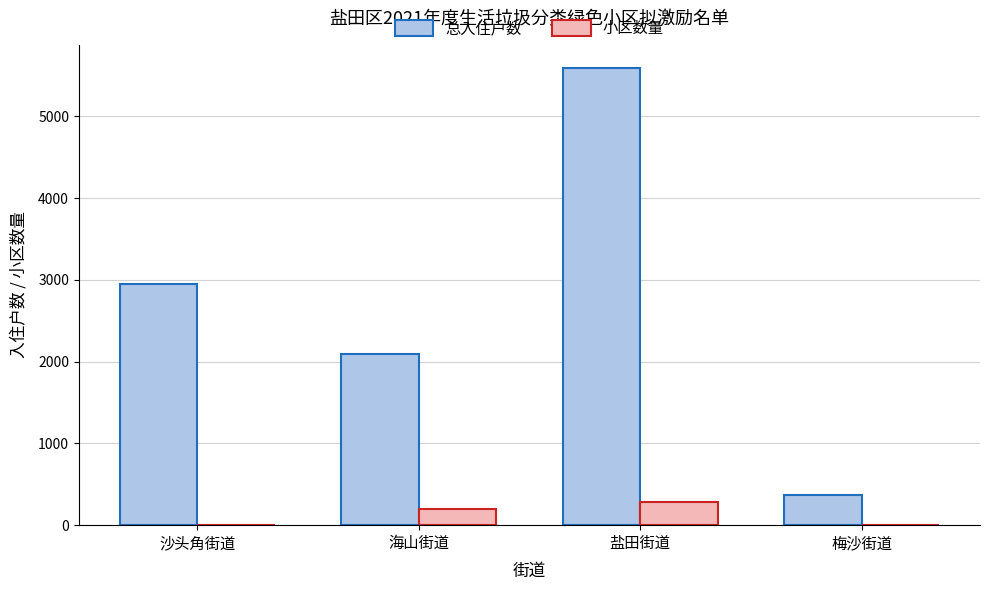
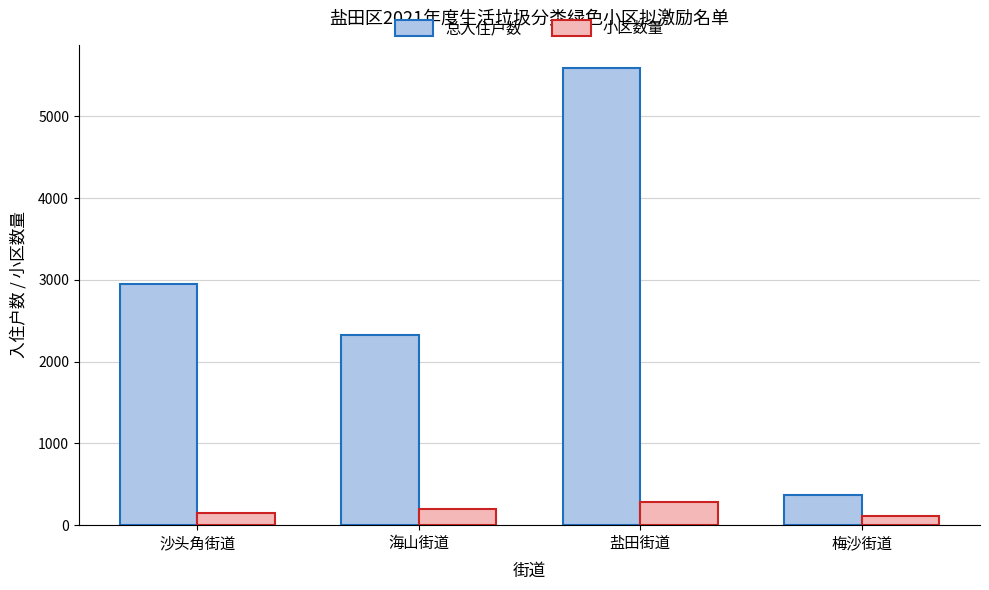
  {
    "总入住户数": {
      "沙头角街道": 3000,
-     "海山街道": 2100,
+     "海山街道": 2300,
      "盐田街道": 5600,
      "梅沙街道": 400
    },
    "小区数量": {
-     "沙头角街道": 0,
+     "沙头角街道": 100,
      "海山街道": 200,
      "盐田街道": 300,
-     "梅沙街道": 0
+     "梅沙街道": 100
    }
  }
